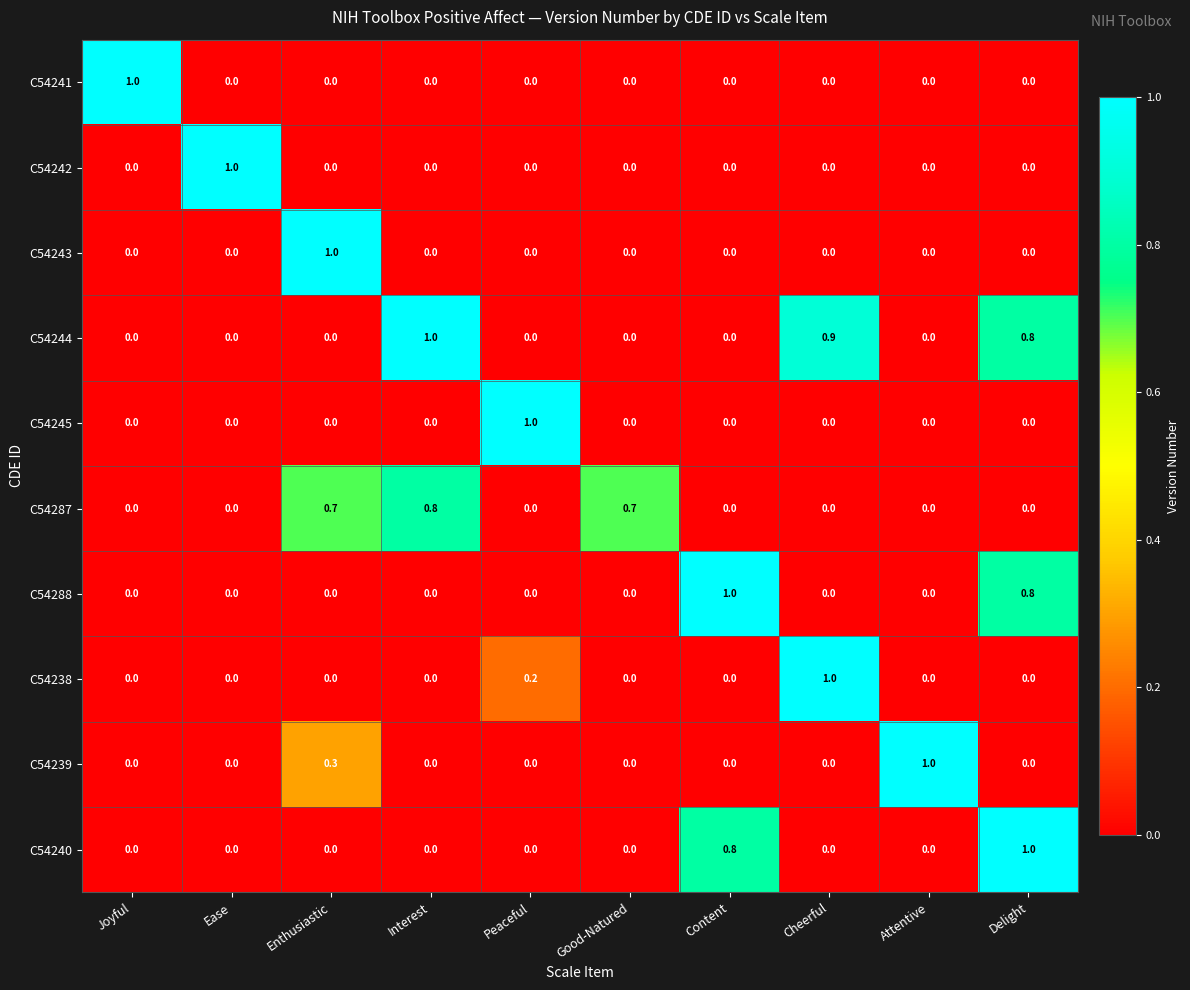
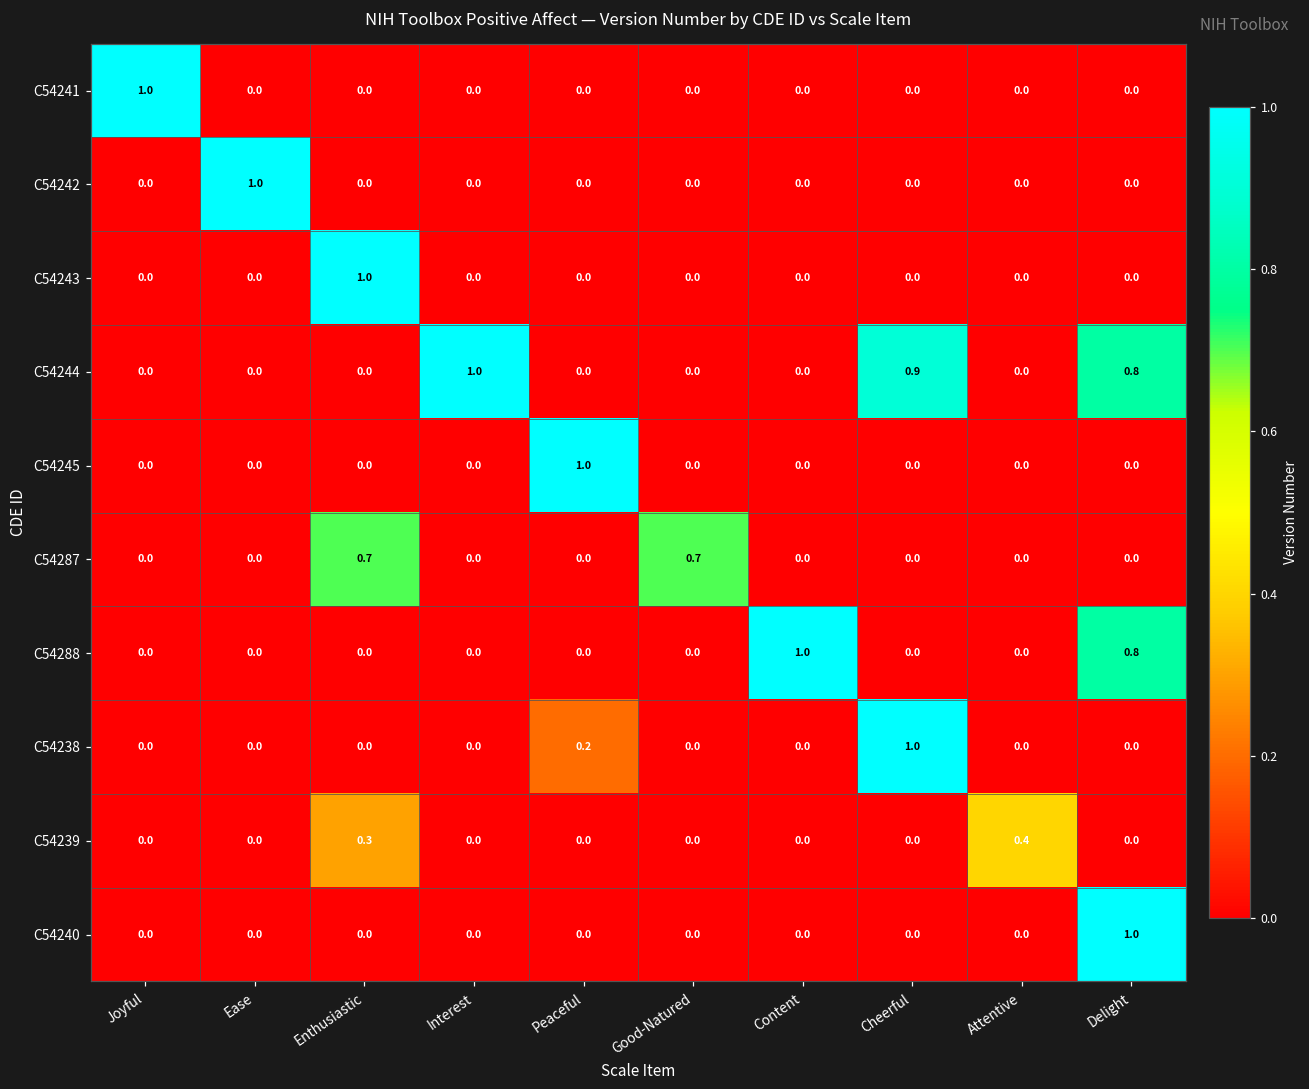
  {
    "C54241": {
      "Joyful": 1.0,
      "Ease": 0.0,
      "Enthusiastic": 0.0,
      "Interest": 0.0,
      "Peaceful": 0.0,
      "Good-Natured": 0.0,
      "Content": 0.0,
      "Cheerful": 0.0,
      "Attentive": 0.0,
      "Delight": 0.0
    },
    "C54242": {
      "Joyful": 0.0,
      "Ease": 1.0,
      "Enthusiastic": 0.0,
      "Interest": 0.0,
      "Peaceful": 0.0,
      "Good-Natured": 0.0,
      "Content": 0.0,
      "Cheerful": 0.0,
      "Attentive": 0.0,
      "Delight": 0.0
    },
    "C54243": {
      "Joyful": 0.0,
      "Ease": 0.0,
      "Enthusiastic": 1.0,
      "Interest": 0.0,
      "Peaceful": 0.0,
      "Good-Natured": 0.0,
      "Content": 0.0,
      "Cheerful": 0.0,
      "Attentive": 0.0,
      "Delight": 0.0
    },
    "C54244": {
      "Joyful": 0.0,
      "Ease": 0.0,
      "Enthusiastic": 0.0,
      "Interest": 1.0,
      "Peaceful": 0.0,
      "Good-Natured": 0.0,
      "Content": 0.0,
      "Cheerful": 0.9,
      "Attentive": 0.0,
      "Delight": 0.8
    },
    "C54245": {
      "Joyful": 0.0,
      "Ease": 0.0,
      "Enthusiastic": 0.0,
      "Interest": 0.0,
      "Peaceful": 1.0,
      "Good-Natured": 0.0,
      "Content": 0.0,
      "Cheerful": 0.0,
      "Attentive": 0.0,
      "Delight": 0.0
    },
    "C54287": {
      "Joyful": 0.0,
      "Ease": 0.0,
      "Enthusiastic": 0.7,
-     "Interest": 0.8,
+     "Interest": 0.0,
      "Peaceful": 0.0,
      "Good-Natured": 0.7,
      "Content": 0.0,
      "Cheerful": 0.0,
      "Attentive": 0.0,
      "Delight": 0.0
    },
    "C54288": {
      "Joyful": 0.0,
      "Ease": 0.0,
      "Enthusiastic": 0.0,
      "Interest": 0.0,
      "Peaceful": 0.0,
      "Good-Natured": 0.0,
      "Content": 1.0,
      "Cheerful": 0.0,
      "Attentive": 0.0,
      "Delight": 0.8
    },
    "C54238": {
      "Joyful": 0.0,
      "Ease": 0.0,
      "Enthusiastic": 0.0,
      "Interest": 0.0,
      "Peaceful": 0.2,
      "Good-Natured": 0.0,
      "Content": 0.0,
      "Cheerful": 1.0,
      "Attentive": 0.0,
      "Delight": 0.0
    },
    "C54239": {
      "Joyful": 0.0,
      "Ease": 0.0,
      "Enthusiastic": 0.3,
      "Interest": 0.0,
      "Peaceful": 0.0,
      "Good-Natured": 0.0,
      "Content": 0.0,
      "Cheerful": 0.0,
-     "Attentive": 1.0,
+     "Attentive": 0.4,
      "Delight": 0.0
    },
    "C54240": {
      "Joyful": 0.0,
      "Ease": 0.0,
      "Enthusiastic": 0.0,
      "Interest": 0.0,
      "Peaceful": 0.0,
      "Good-Natured": 0.0,
-     "Content": 0.8,
+     "Content": 0.0,
      "Cheerful": 0.0,
      "Attentive": 0.0,
      "Delight": 1.0
    }
  }
